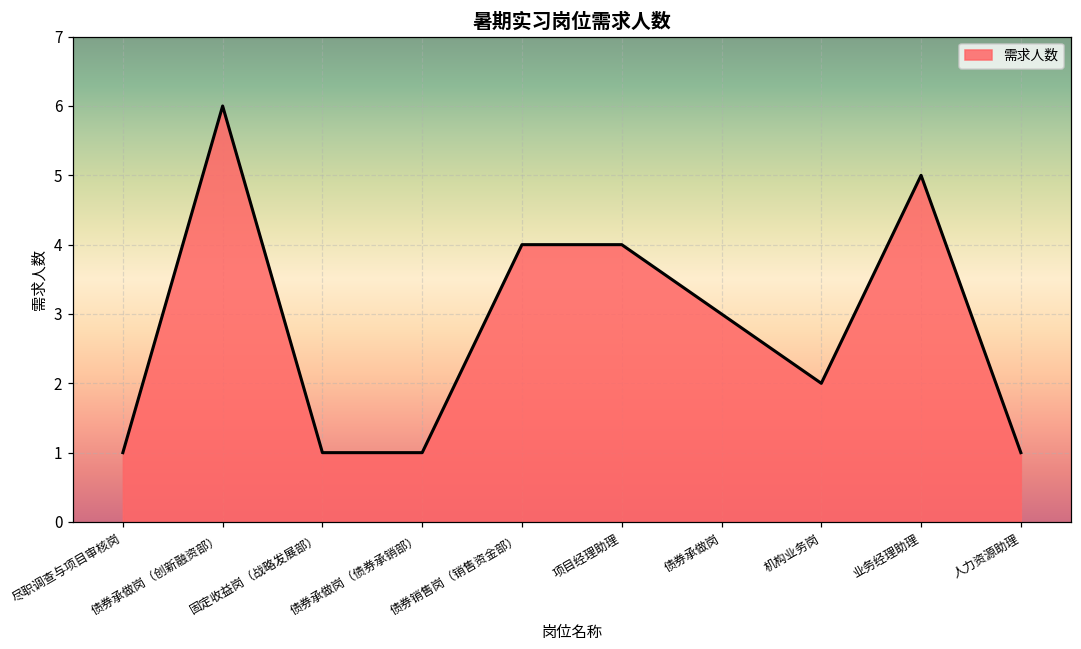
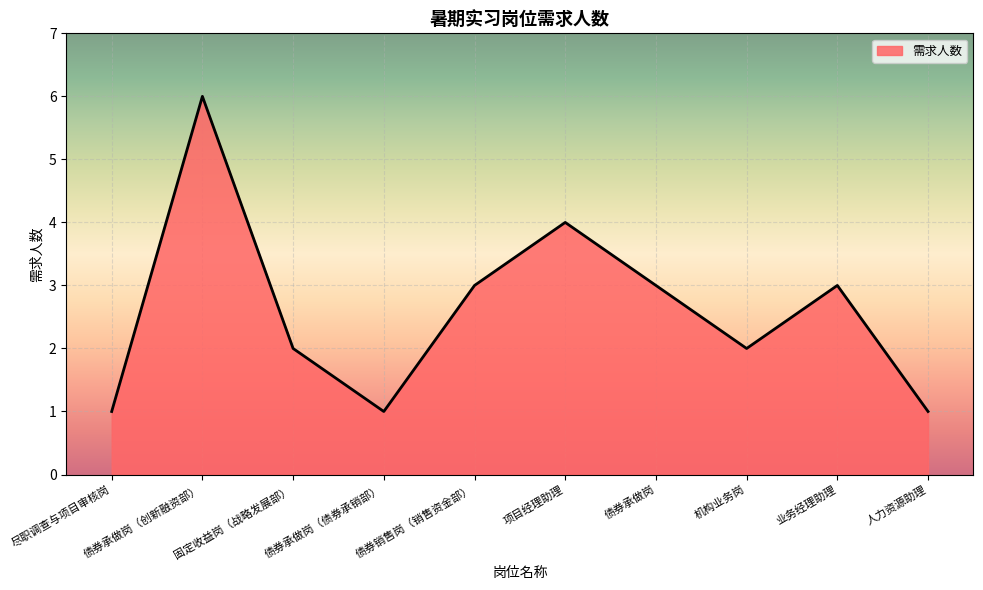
  {
    "尽职调查与项目审核岗": 1,
    "债券承做岗（创新融资部）": 6,
-   "固定收益岗（战略发展部）": 1,
+   "固定收益岗（战略发展部）": 2,
    "债券承做岗（债券承销部）": 1,
-   "债券销售岗（销售资金部）": 4,
+   "债券销售岗（销售资金部）": 3,
    "项目经理助理": 4,
    "债券承做岗": 3,
    "机构业务岗": 2,
-   "业务经理助理": 5,
+   "业务经理助理": 3,
    "人力资源助理": 1
  }
